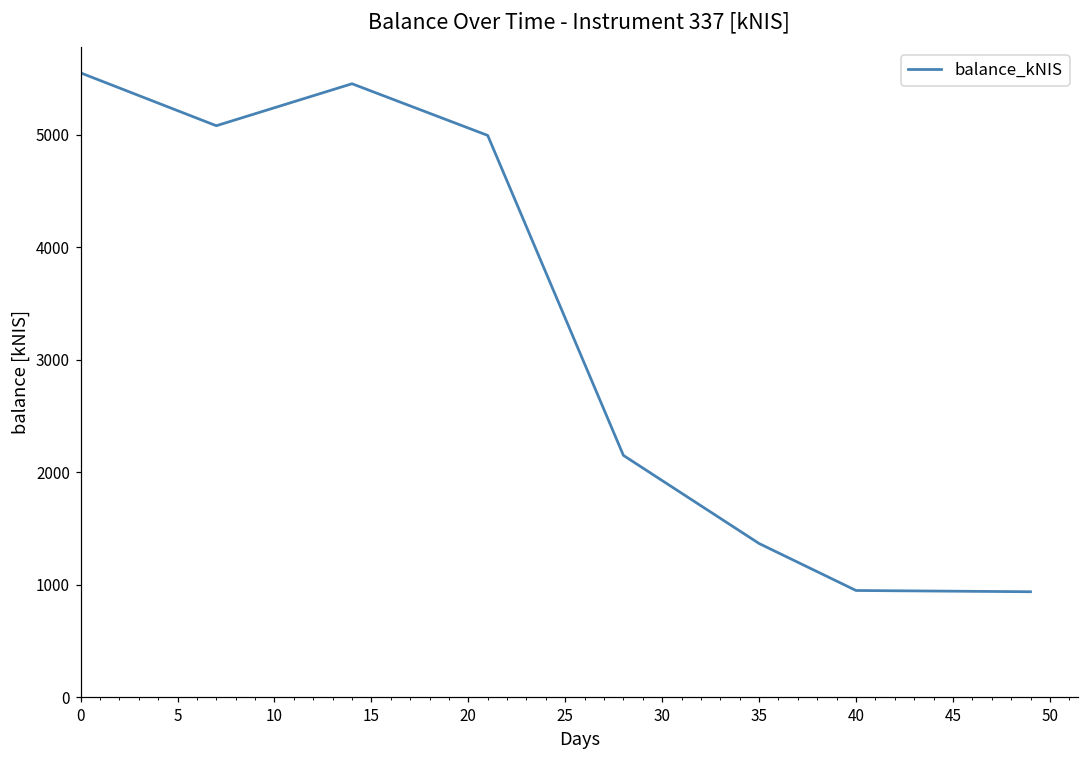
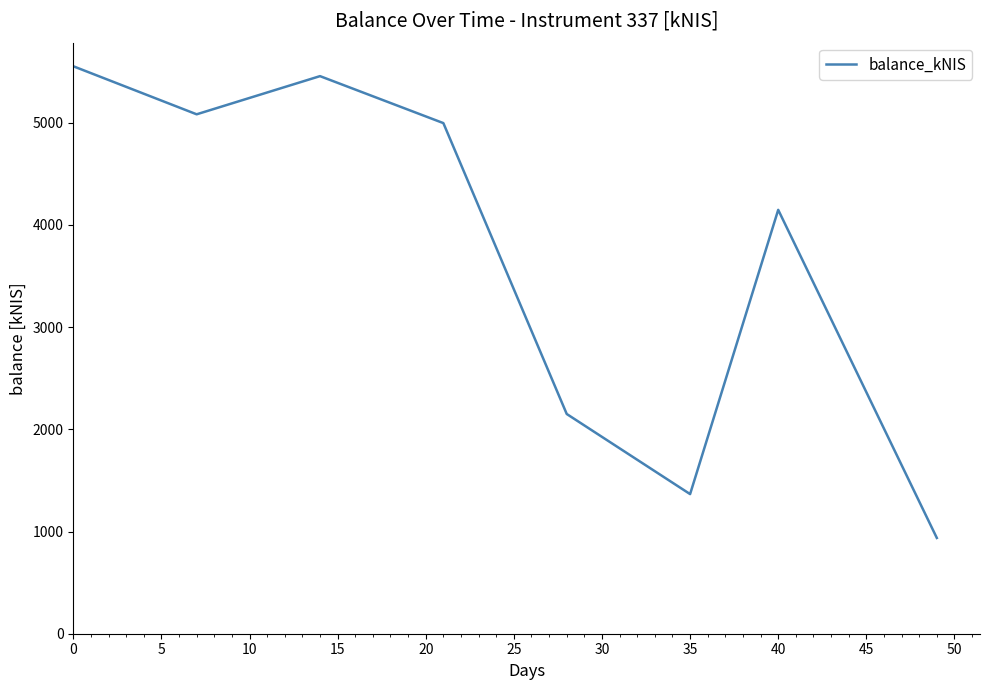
  {
    "0": 5550,
    "35": 1370,
-   "40": 950
+   "40": 4150
  }
